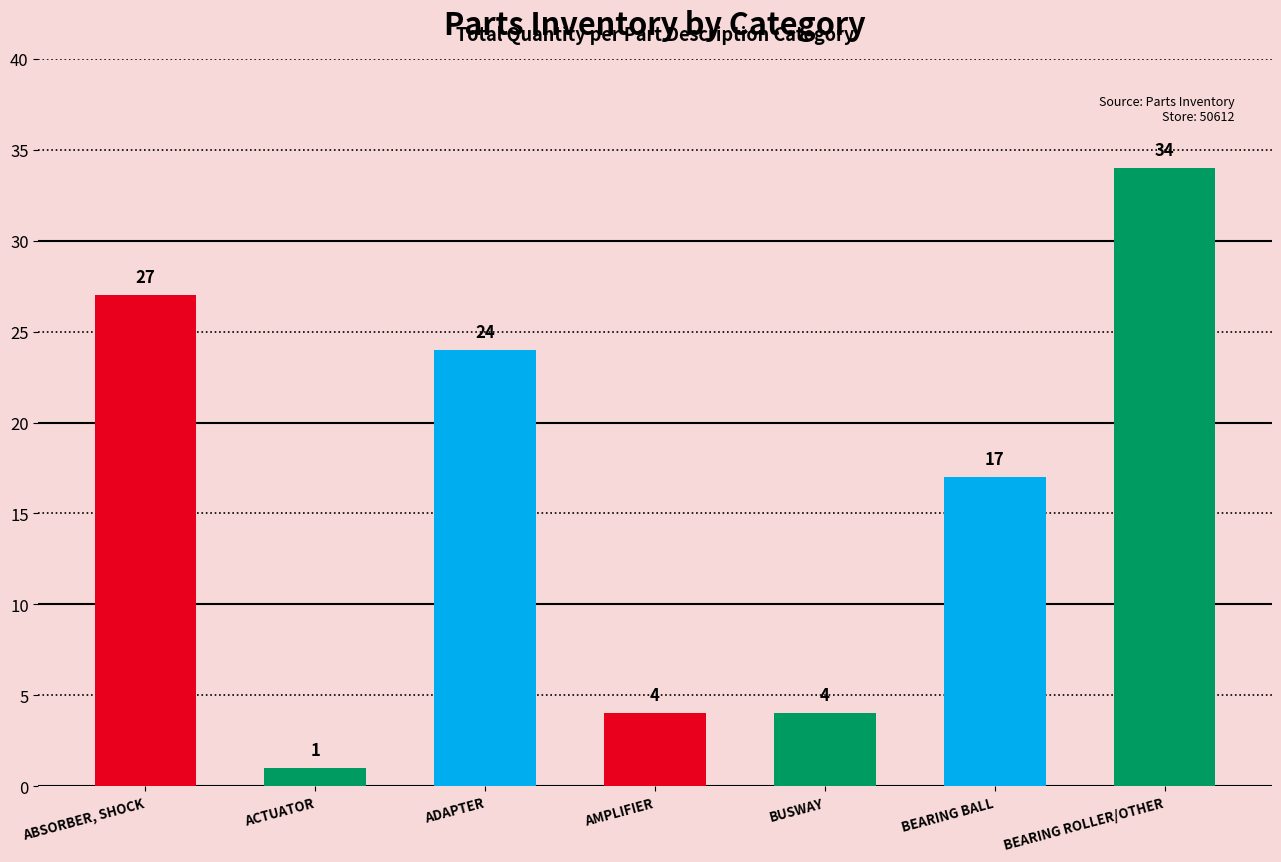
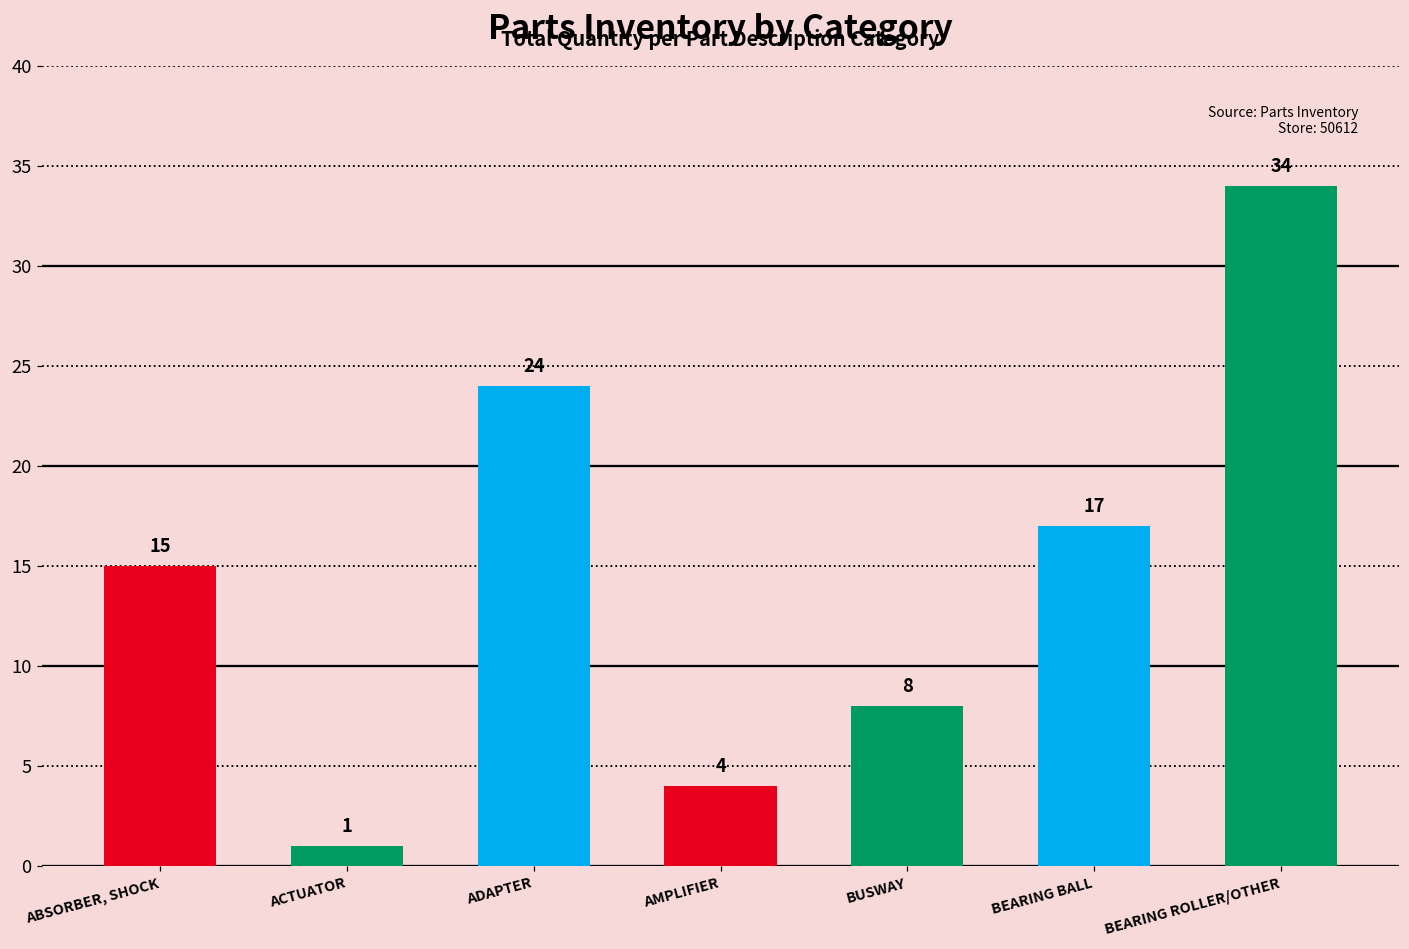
  {
-   "ABSORBER, SHOCK": 27,
+   "ABSORBER, SHOCK": 15,
    "ACTUATOR": 1,
    "ADAPTER": 24,
    "AMPLIFIER": 4,
-   "BUSWAY": 4,
+   "BUSWAY": 8,
    "BEARING BALL": 17,
    "BEARING ROLLER/OTHER": 34
  }
